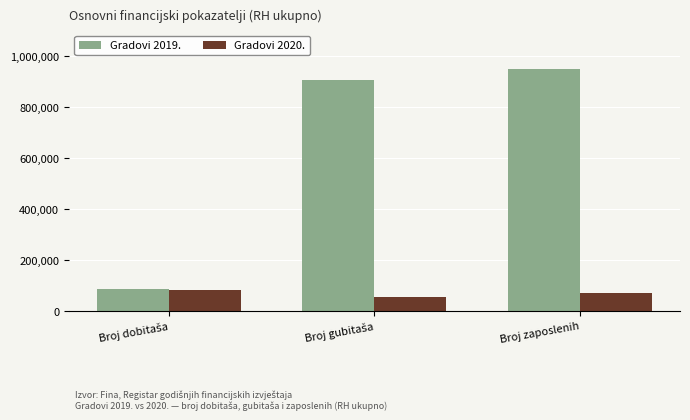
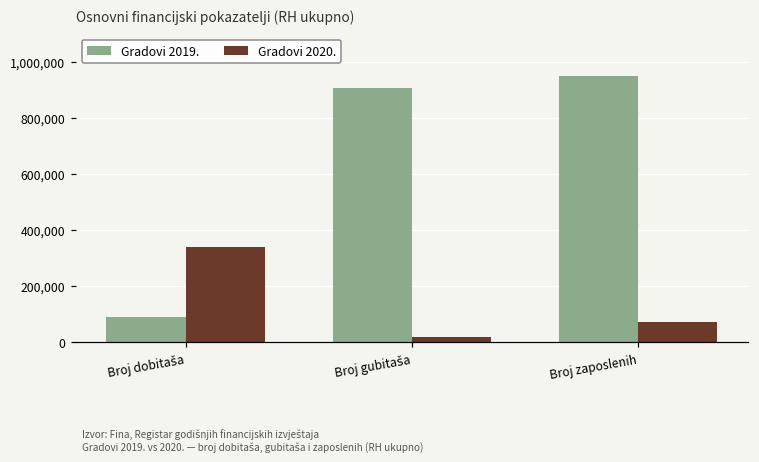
  {
    "Gradovi 2019.": {
      "Broj dobitaša": "90,000",
      "Broj gubitaša": "910,000",
      "Broj zaposlenih": "950,000"
    },
    "Gradovi 2020.": {
-     "Broj dobitaša": "80,000",
-     "Broj gubitaša": "60,000",
+     "Broj dobitaša": "340,000",
+     "Broj gubitaša": "20,000",
      "Broj zaposlenih": "70,000"
    }
  }
